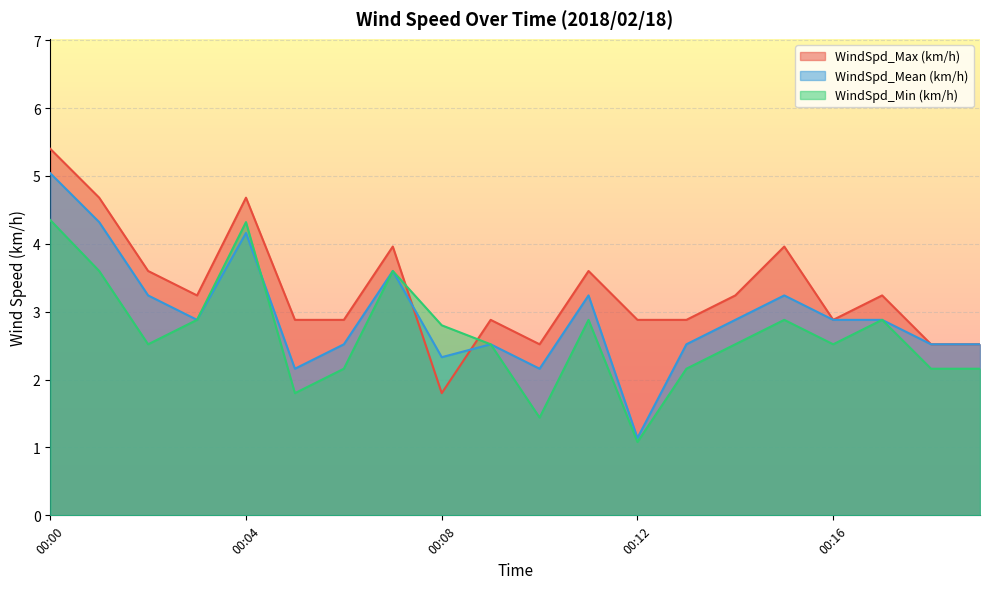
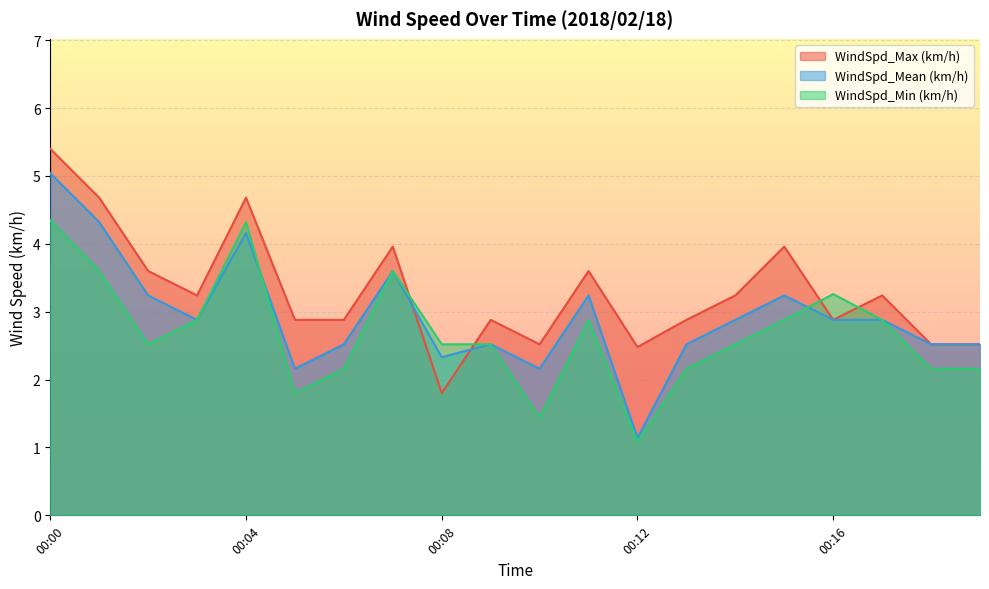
  {
    "WindSpd_Max (km/h)": {
      "00:00": 5.4,
      "00:04": 4.7,
      "00:08": 1.8,
-     "00:12": 2.9
+     "00:12": 2.5
    },
    "WindSpd_Mean (km/h)": {
      "00:00": 5.0,
      "00:04": 4.2,
      "00:08": 2.3,
      "00:12": 1.1
    },
    "WindSpd_Min (km/h)": {
      "00:00": 4.4,
      "00:04": 4.3,
-     "00:08": 2.8,
+     "00:08": 2.5,
      "00:12": 1.1,
-     "00:16": 2.5
+     "00:16": 3.3
    }
  }
